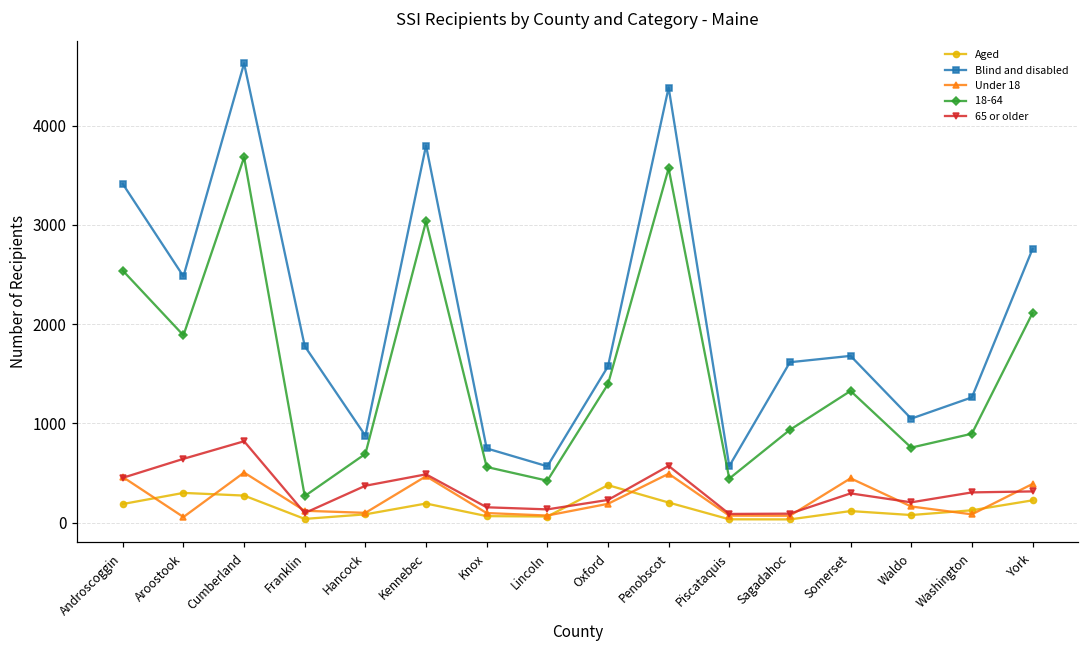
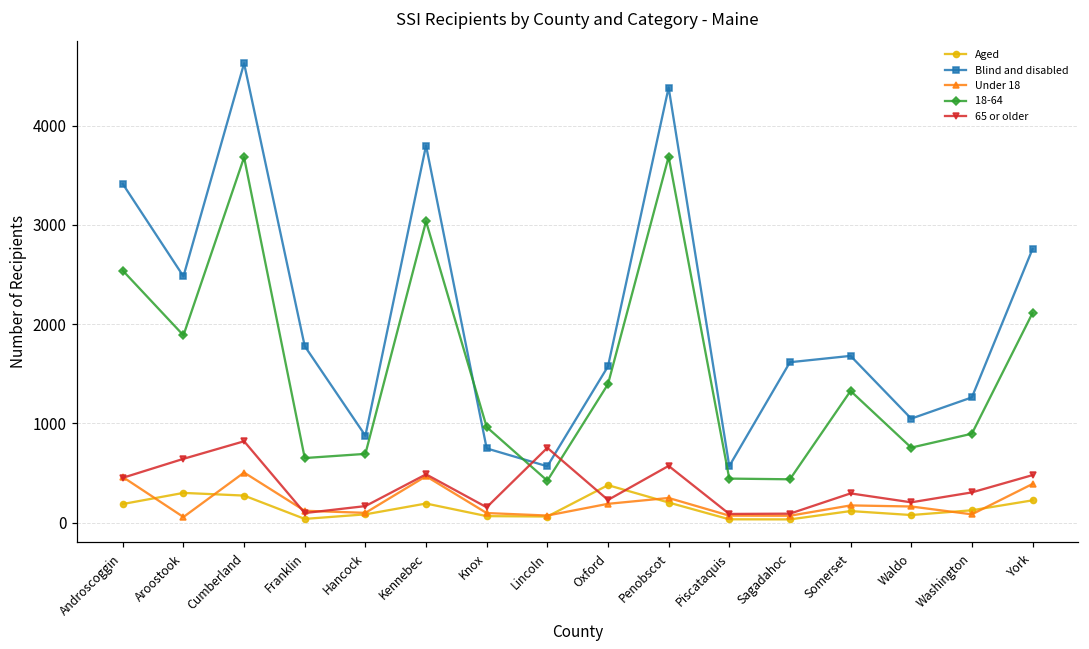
  {
    "Aged": {
      "Androscoggin": 200,
      "Aroostook": 300,
      "Cumberland": 300,
      "Franklin": 0,
      "Kennebec": 200,
      "Knox": 100,
      "Oxford": 400,
      "Penobscot": 200,
      "Piscataquis": 0,
      "Sagadahoc": 0,
      "Somerset": 100,
      "Waldo": 100,
      "Washington": 100,
      "York": 200
    },
    "Blind and disabled": {
      "Androscoggin": 3400,
      "Aroostook": 2500,
      "Cumberland": 4600,
      "Franklin": 1800,
      "Hancock": 900,
      "Kennebec": 3800,
      "Knox": 700,
      "Lincoln": 600,
      "Oxford": 1600,
      "Penobscot": 4400,
      "Piscataquis": 600,
      "Sagadahoc": 1600,
      "Somerset": 1700,
      "Waldo": 1000,
      "Washington": 1300,
      "York": 2800
    },
    "Under 18": {
      "Aroostook": 100,
      "Cumberland": 500,
      "Knox": 100,
      "Oxford": 200,
-     "Penobscot": 500,
-     "Somerset": 400,
+     "Penobscot": 300,
+     "Somerset": 200,
      "Waldo": 200,
      "Washington": 100,
      "York": 400
    },
    "18-64": {
      "Androscoggin": 2500,
      "Aroostook": 1900,
      "Cumberland": 3700,
-     "Franklin": 300,
+     "Franklin": 700,
      "Hancock": 700,
      "Kennebec": 3000,
-     "Knox": 600,
+     "Knox": 1000,
      "Lincoln": 400,
      "Oxford": 1400,
-     "Penobscot": 3600,
+     "Penobscot": 3700,
      "Piscataquis": 400,
-     "Sagadahoc": 900,
+     "Sagadahoc": 400,
      "Somerset": 1300,
      "Waldo": 800,
      "Washington": 900,
      "York": 2100
    },
    "65 or older": {
      "Aroostook": 600,
      "Cumberland": 800,
-     "Hancock": 400,
+     "Hancock": 200,
      "Knox": 200,
-     "Lincoln": 100,
+     "Lincoln": 800,
      "Oxford": 200,
      "Penobscot": 600,
      "Somerset": 300,
      "Waldo": 200,
      "Washington": 300,
-     "York": 300
+     "York": 500
    }
  }
